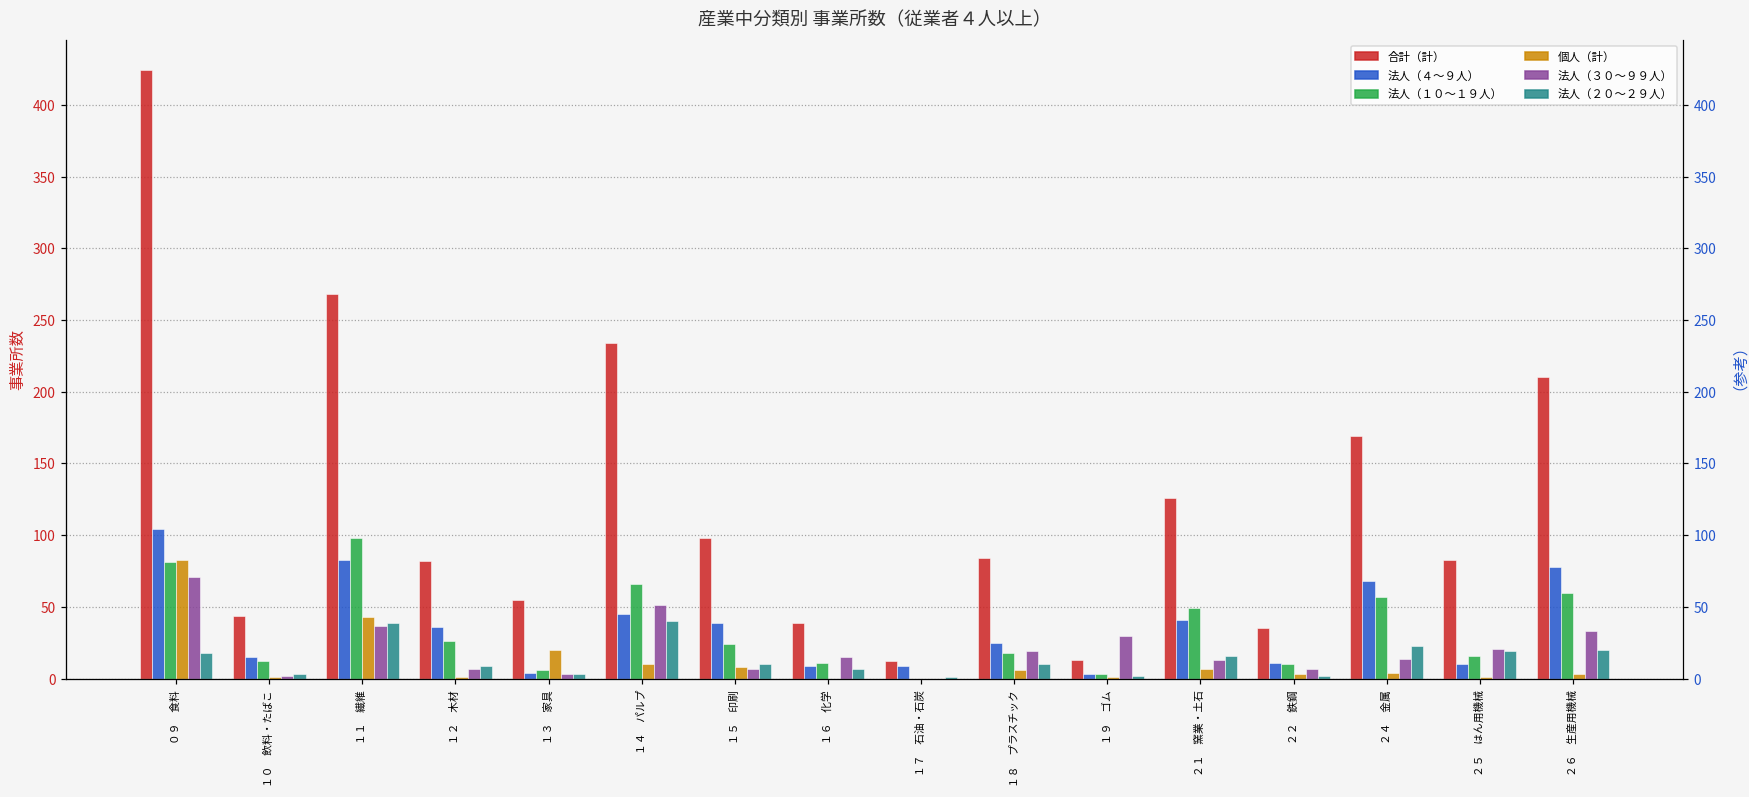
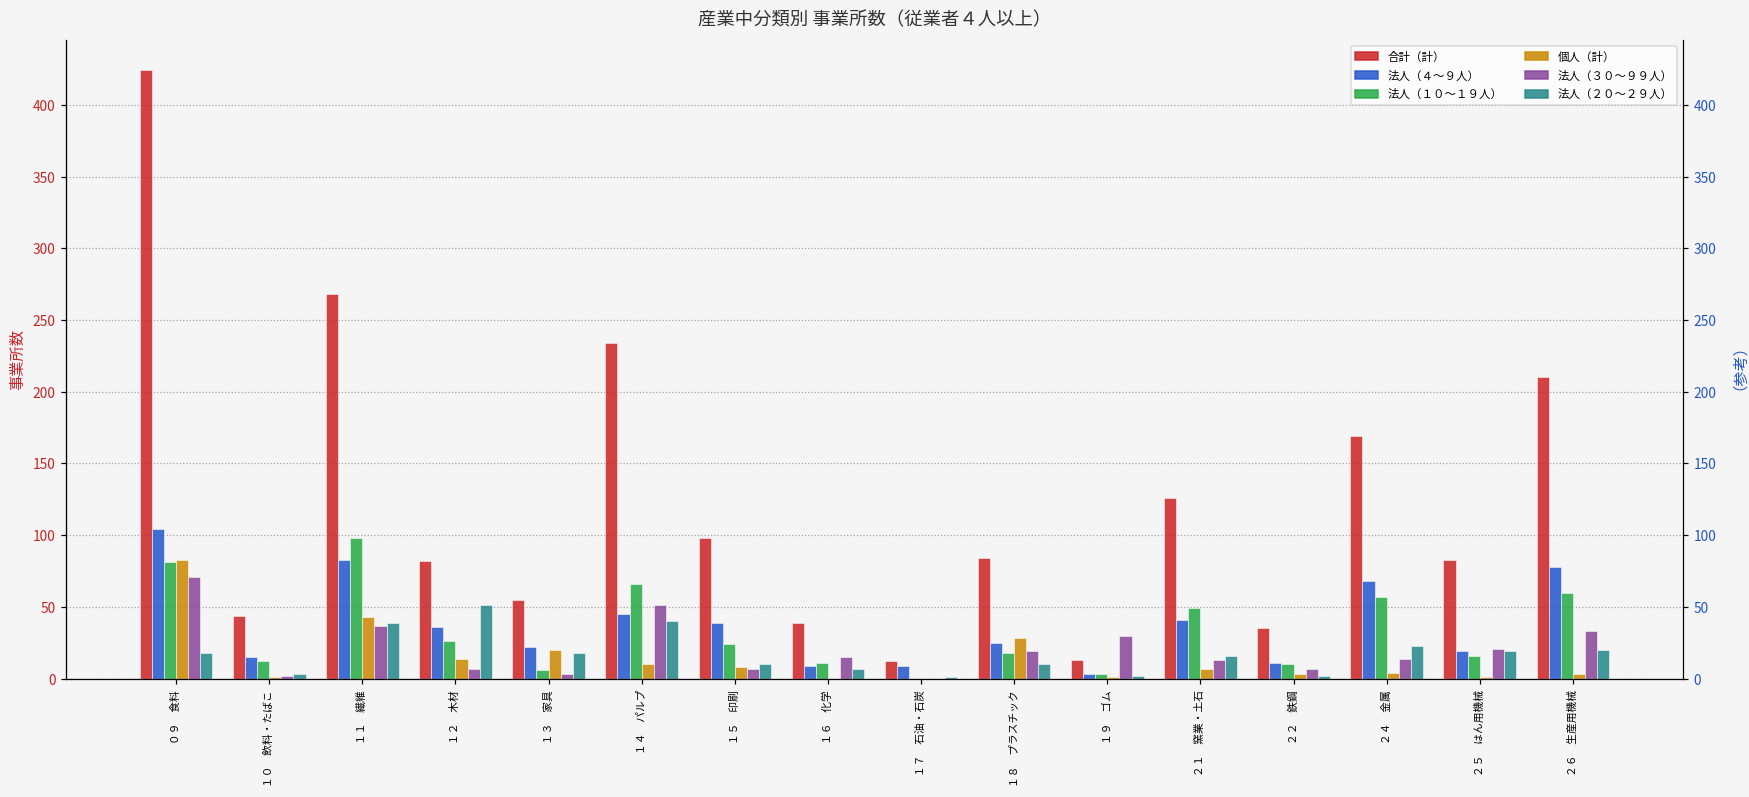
  {
    "合計（計）": {
      "０９ 食料": 424,
      "１０ 飲料・たばこ": 44,
      "１１ 繊維": 268,
      "１２ 木材": 82,
      "１３ 家具": 55,
      "１４ パルプ": 234,
      "１５ 印刷": 98,
      "１６ 化学": 39,
      "１７ 石油・石炭": 12,
      "１８ プラスチック": 84,
      "１９ ゴム": 13,
      "２１ 窯業・土石": 126,
      "２２ 鉄鋼": 35,
      "２４ 金属": 169,
      "２５ はん用機械": 83,
      "２６ 生産用機械": 210
    },
    "法人（４～９人）": {
      "０９ 食料": 104,
      "１０ 飲料・たばこ": 15,
      "１１ 繊維": 83,
      "１２ 木材": 36,
-     "１３ 家具": 4,
+     "１３ 家具": 22,
      "１４ パルプ": 45,
      "１５ 印刷": 39,
      "１６ 化学": 9,
      "１７ 石油・石炭": 9,
      "１８ プラスチック": 25,
      "１９ ゴム": 3,
      "２１ 窯業・土石": 41,
      "２２ 鉄鋼": 11,
      "２４ 金属": 68,
-     "２５ はん用機械": 10,
+     "２５ はん用機械": 19,
      "２６ 生産用機械": 78
    },
    "法人（１０～１９人）": {
      "０９ 食料": 81,
      "１０ 飲料・たばこ": 12,
      "１１ 繊維": 98,
      "１２ 木材": 26,
      "１３ 家具": 6,
      "１４ パルプ": 66,
      "１５ 印刷": 24,
      "１６ 化学": 11,
      "１７ 石油・石炭": 0,
      "１８ プラスチック": 18,
      "１９ ゴム": 3,
      "２１ 窯業・土石": 49,
      "２２ 鉄鋼": 10,
      "２４ 金属": 57,
      "２５ はん用機械": 16,
      "２６ 生産用機械": 60
    },
    "個人（計）": {
      "０９ 食料": 83,
      "１１ 繊維": 43,
-     "１２ 木材": 1,
+     "１２ 木材": 14,
      "１３ 家具": 20,
      "１４ パルプ": 10,
      "１５ 印刷": 8,
      "１６ 化学": 0,
      "１７ 石油・石炭": 0,
-     "１８ プラスチック": 6,
+     "１８ プラスチック": 28,
      "２１ 窯業・土石": 7,
      "２２ 鉄鋼": 3,
      "２４ 金属": 4,
      "２６ 生産用機械": 3
    },
    "法人（３０～９９人）": {
      "０９ 食料": 71,
      "１０ 飲料・たばこ": 2,
      "１１ 繊維": 37,
      "１２ 木材": 7,
      "１３ 家具": 3,
      "１４ パルプ": 51,
      "１５ 印刷": 7,
      "１６ 化学": 15,
      "１７ 石油・石炭": 0,
      "１８ プラスチック": 19,
      "１９ ゴム": 30,
      "２１ 窯業・土石": 13,
      "２２ 鉄鋼": 7,
      "２４ 金属": 14,
      "２５ はん用機械": 21,
      "２６ 生産用機械": 33
    },
    "法人（２０～２９人）": {
      "０９ 食料": 18,
      "１０ 飲料・たばこ": 3,
      "１１ 繊維": 39,
-     "１２ 木材": 9,
-     "１３ 家具": 3,
+     "１２ 木材": 51,
+     "１３ 家具": 18,
      "１４ パルプ": 40,
      "１５ 印刷": 10,
      "１６ 化学": 7,
      "１８ プラスチック": 10,
      "１９ ゴム": 2,
      "２１ 窯業・土石": 16,
      "２２ 鉄鋼": 2,
      "２４ 金属": 23,
      "２５ はん用機械": 19,
      "２６ 生産用機械": 20
    }
  }
